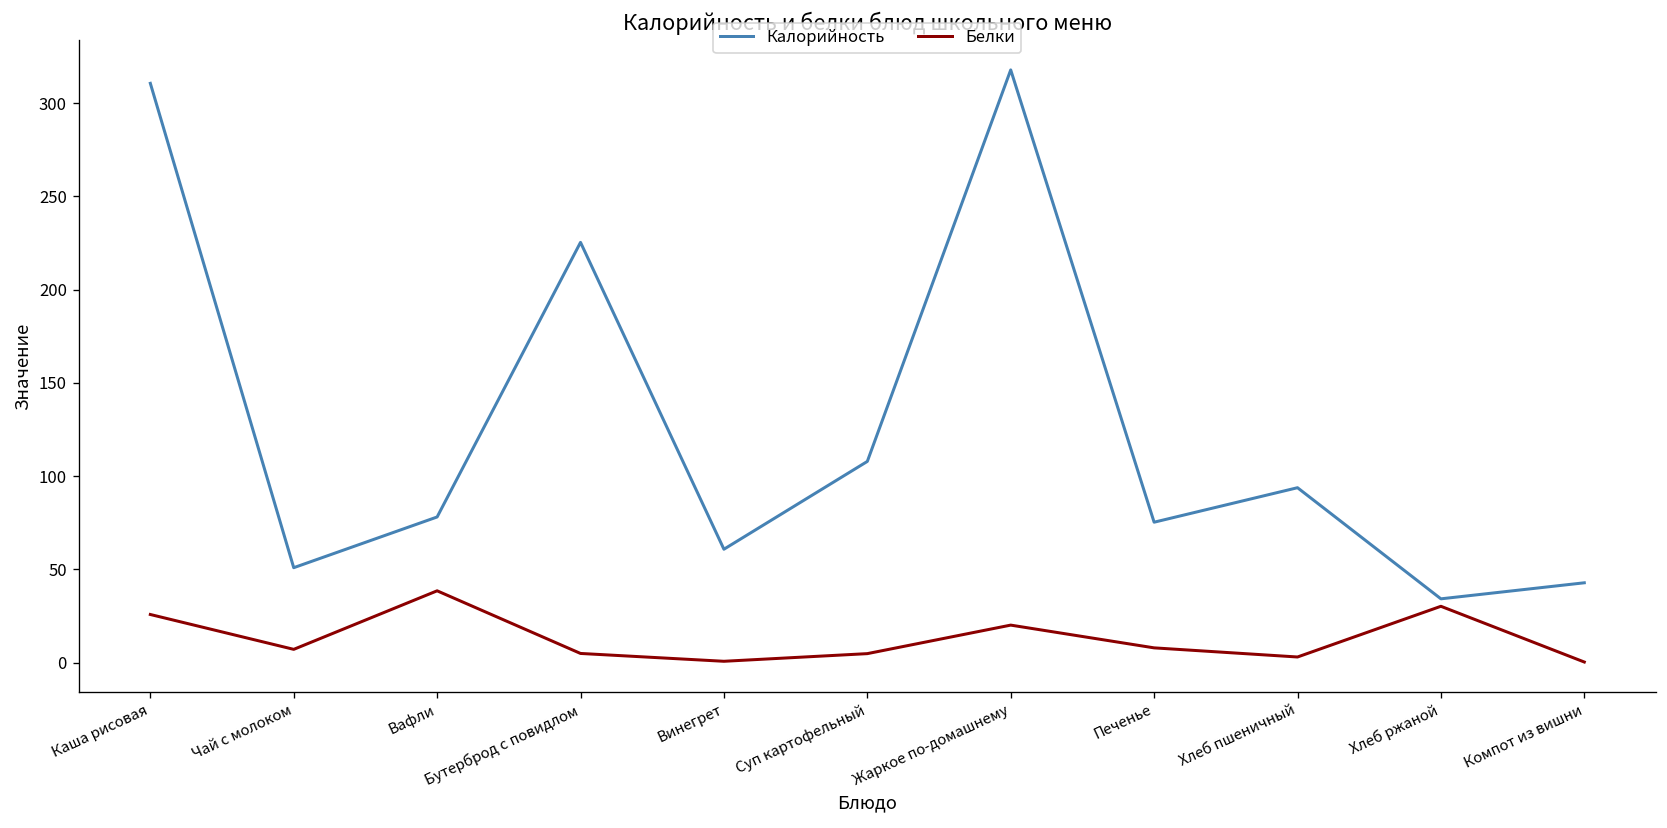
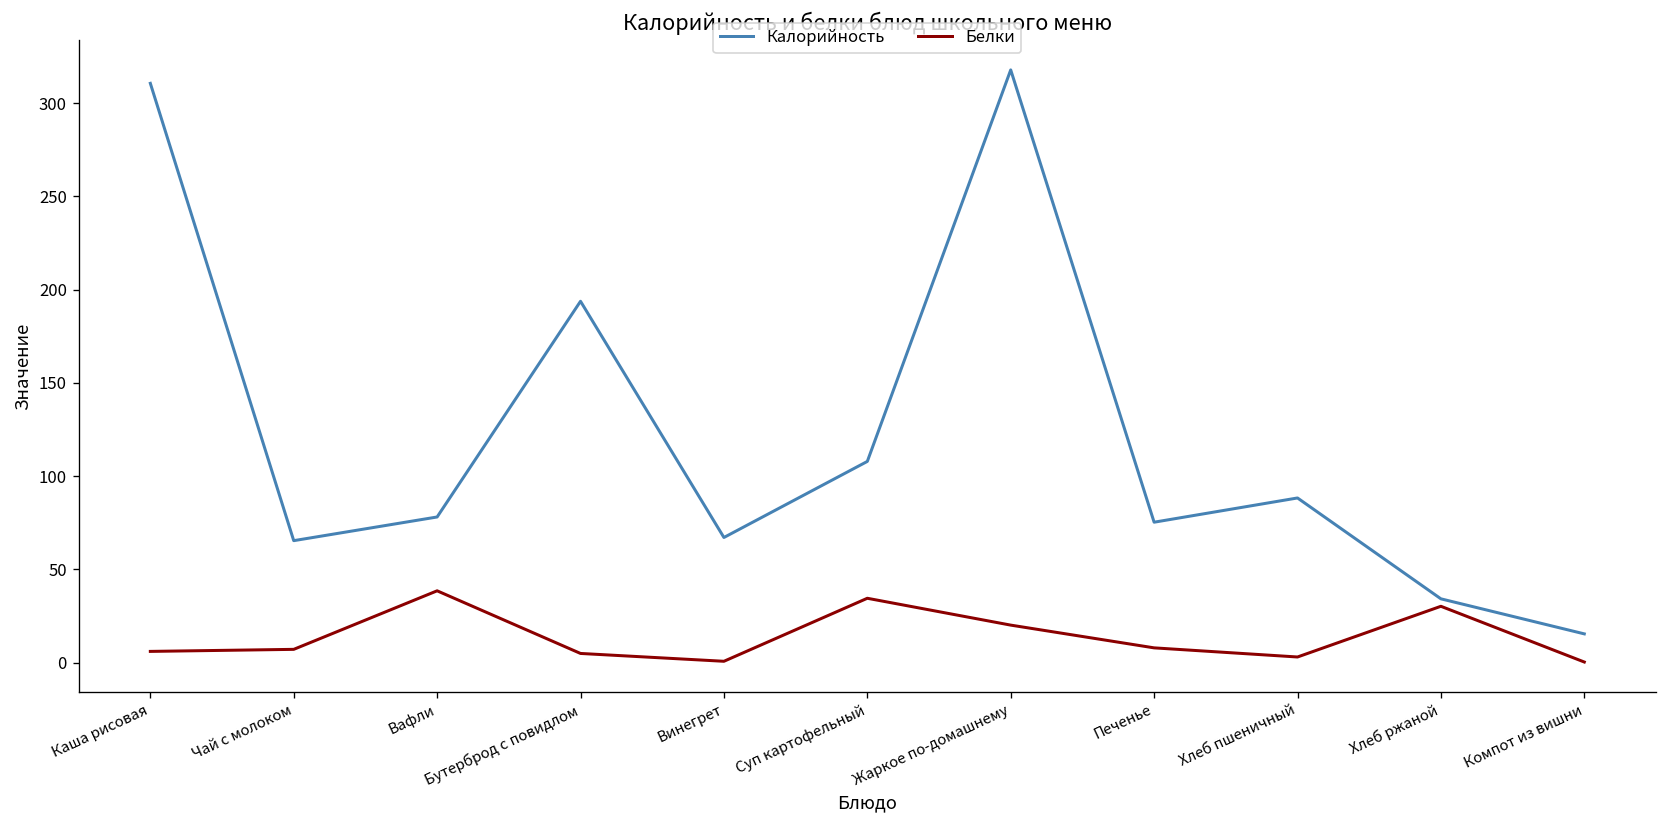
  {
    "Калорийность": {
      "Каша рисовая": 311,
-     "Чай с молоком": 51,
+     "Чай с молоком": 65,
      "Вафли": 78,
-     "Бутерброд с повидлом": 225,
-     "Винегрет": 61,
+     "Бутерброд с повидлом": 194,
+     "Винегрет": 67,
      "Суп картофельный": 108,
      "Жаркое по-домашнему": 318,
      "Печенье": 75,
-     "Хлеб пшеничный": 94,
+     "Хлеб пшеничный": 88,
      "Хлеб ржаной": 34,
-     "Компот из вишни": 43
+     "Компот из вишни": 15
    },
    "Белки": {
-     "Каша рисовая": 26,
+     "Каша рисовая": 6,
      "Чай с молоком": 7,
      "Вафли": 39,
      "Бутерброд с повидлом": 5,
      "Винегрет": 1,
-     "Суп картофельный": 5,
+     "Суп картофельный": 35,
      "Жаркое по-домашнему": 20,
      "Печенье": 8,
      "Хлеб пшеничный": 3,
      "Хлеб ржаной": 30,
      "Компот из вишни": 0
    }
  }
